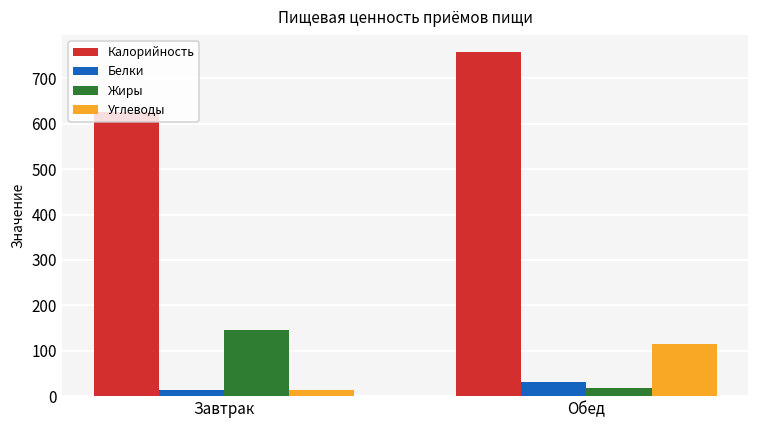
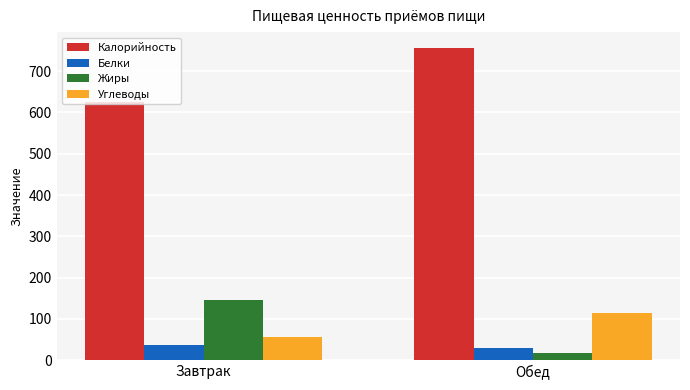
  {
    "Калорийность": {
      "Обед": 760
    },
    "Белки": {
-     "Завтрак": 10,
+     "Завтрак": 40,
      "Обед": 30
    },
    "Жиры": {
      "Завтрак": 150,
      "Обед": 20
    },
    "Углеводы": {
-     "Завтрак": 10,
+     "Завтрак": 60,
      "Обед": 120
    }
  }
